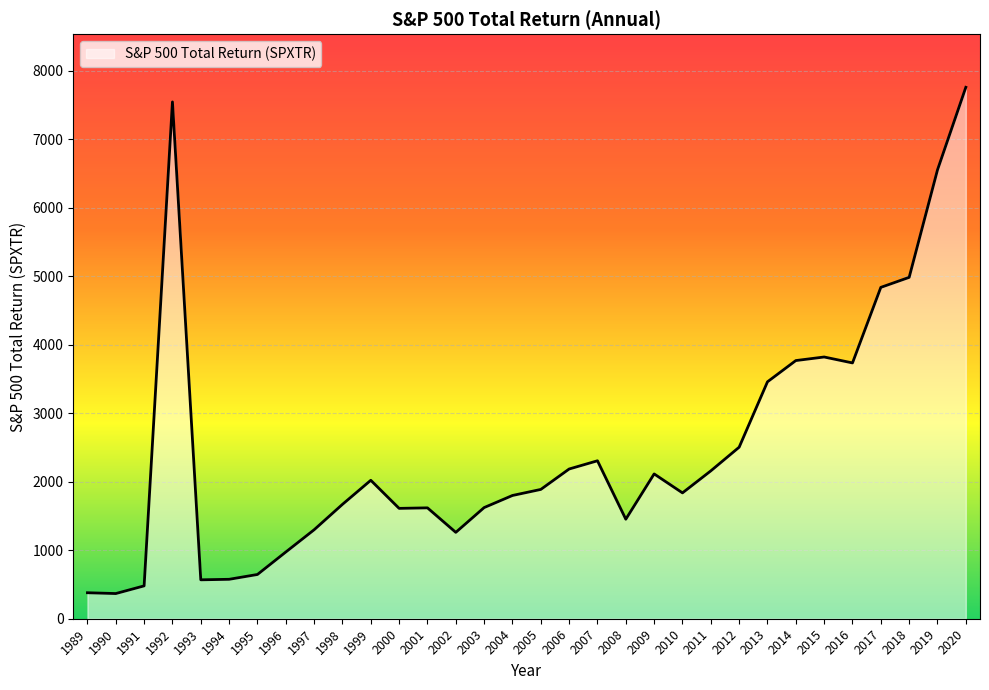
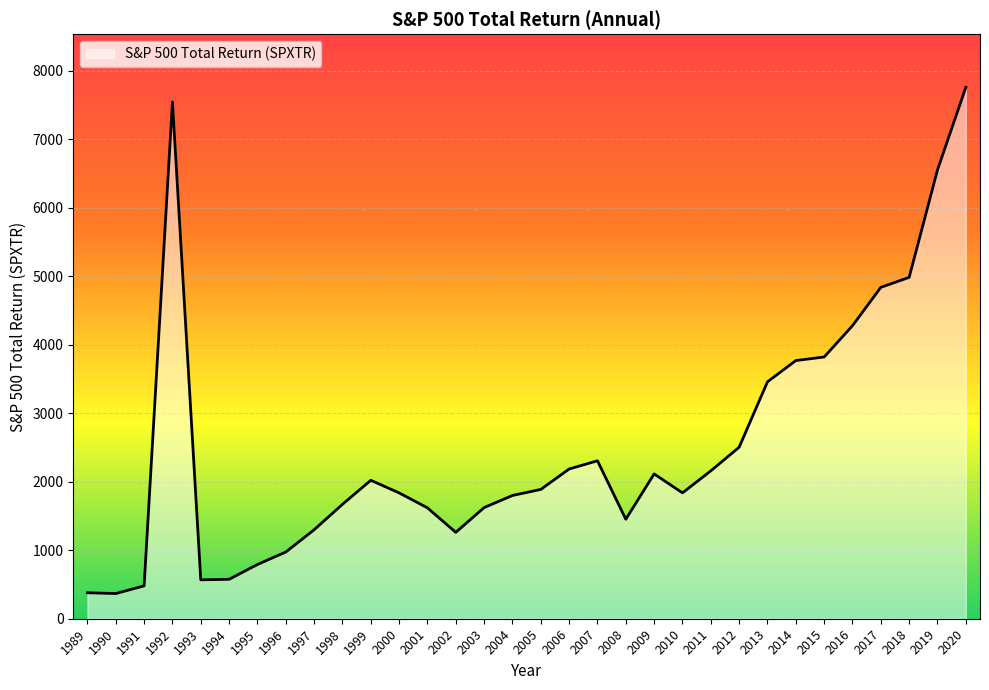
  {
    "1989": 400,
    "1990": 400,
    "1991": 500,
    "1992": 7500,
    "1993": 600,
    "1994": 600,
-   "1995": 600,
+   "1995": 800,
    "1996": 1000,
    "1997": 1300,
    "1998": 1700,
    "1999": 2000,
-   "2000": 1600,
+   "2000": 1800,
    "2001": 1600,
    "2002": 1300,
    "2003": 1600,
    "2004": 1800,
    "2005": 1900,
    "2006": 2200,
    "2007": 2300,
    "2008": 1500,
    "2009": 2100,
    "2010": 1800,
    "2011": 2200,
    "2012": 2500,
    "2013": 3500,
    "2014": 3800,
    "2015": 3800,
-   "2016": 3700,
+   "2016": 4300,
    "2017": 4800,
    "2018": 5000,
    "2019": 6600,
    "2020": 7800
  }
